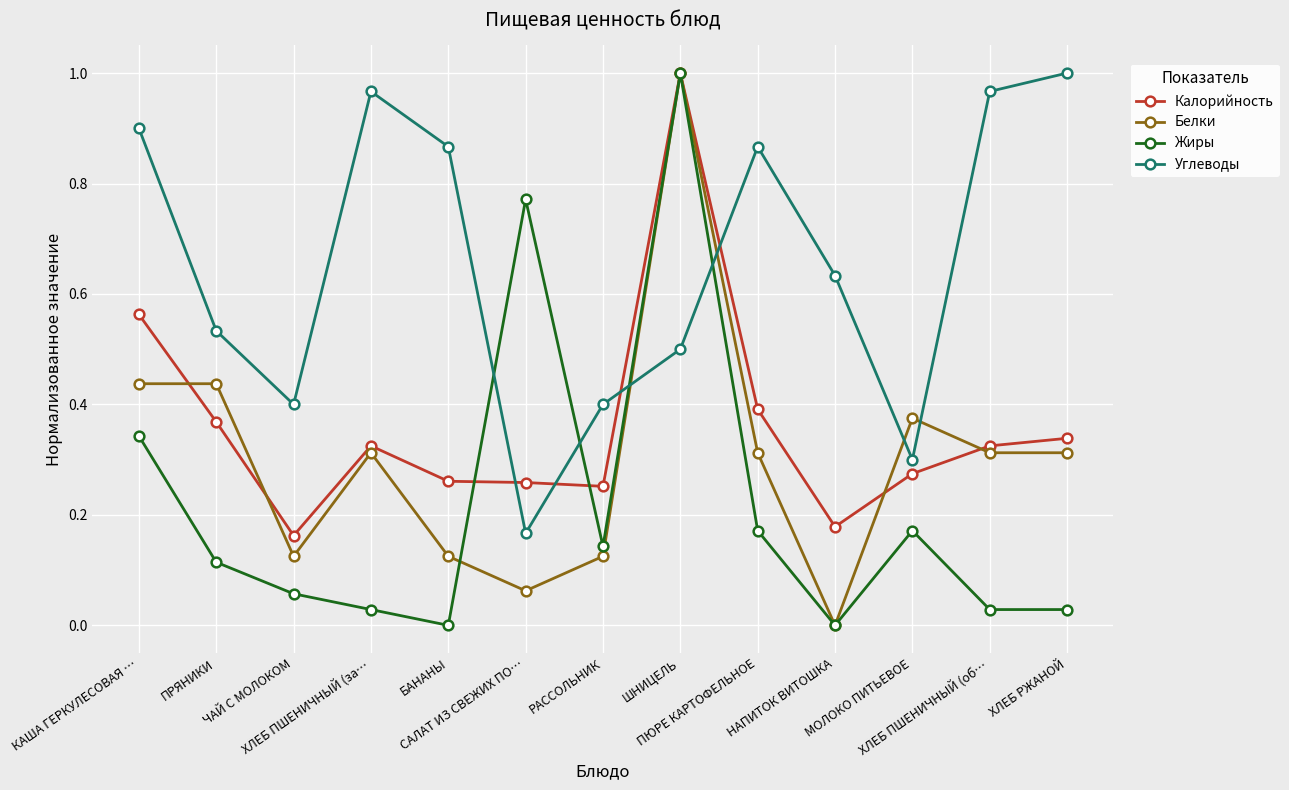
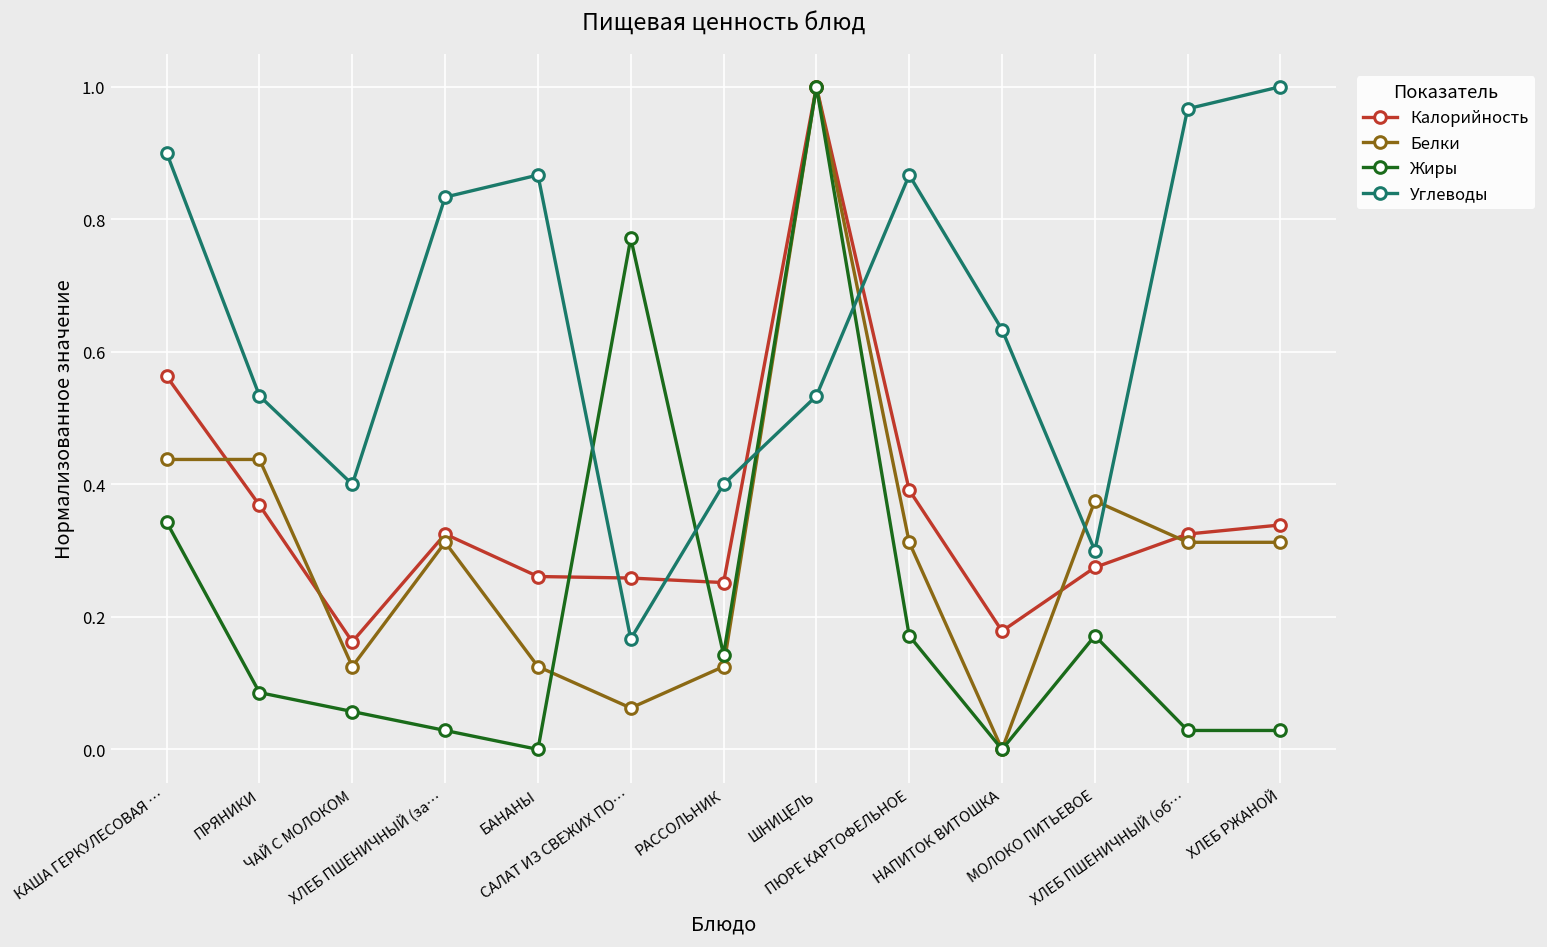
  {
    "Калорийность": {
      "КАША ГЕРКУЛЕСОВАЯ …": 0.56,
      "ПРЯНИКИ": 0.37,
      "ЧАЙ С МОЛОКОМ": 0.16,
      "ХЛЕБ ПШЕНИЧНЫЙ (за…": 0.32,
      "БАНАНЫ": 0.26,
      "САЛАТ ИЗ СВЕЖИХ ПО…": 0.26,
      "РАССОЛЬНИК": 0.25,
      "ПЮРЕ КАРТОФЕЛЬНОЕ": 0.39,
      "НАПИТОК ВИТОШКА": 0.18,
      "МОЛОКО ПИТЬЕВОЕ": 0.27,
      "ХЛЕБ ПШЕНИЧНЫЙ (об…": 0.32,
      "ХЛЕБ РЖАНОЙ": 0.34
    },
    "Белки": {
      "КАША ГЕРКУЛЕСОВАЯ …": 0.44,
      "ПРЯНИКИ": 0.44,
      "ЧАЙ С МОЛОКОМ": 0.13,
      "ХЛЕБ ПШЕНИЧНЫЙ (за…": 0.31,
      "БАНАНЫ": 0.13,
      "САЛАТ ИЗ СВЕЖИХ ПО…": 0.06,
      "РАССОЛЬНИК": 0.13,
      "ПЮРЕ КАРТОФЕЛЬНОЕ": 0.31,
      "МОЛОКО ПИТЬЕВОЕ": 0.38,
      "ХЛЕБ ПШЕНИЧНЫЙ (об…": 0.31,
      "ХЛЕБ РЖАНОЙ": 0.31
    },
    "Жиры": {
      "КАША ГЕРКУЛЕСОВАЯ …": 0.34,
-     "ПРЯНИКИ": 0.11,
+     "ПРЯНИКИ": 0.09,
      "ЧАЙ С МОЛОКОМ": 0.06,
      "ХЛЕБ ПШЕНИЧНЫЙ (за…": 0.03,
      "БАНАНЫ": 0.00,
      "САЛАТ ИЗ СВЕЖИХ ПО…": 0.77,
      "РАССОЛЬНИК": 0.14,
      "ПЮРЕ КАРТОФЕЛЬНОЕ": 0.17,
      "МОЛОКО ПИТЬЕВОЕ": 0.17,
      "ХЛЕБ ПШЕНИЧНЫЙ (об…": 0.03,
      "ХЛЕБ РЖАНОЙ": 0.03
    },
    "Углеводы": {
      "КАША ГЕРКУЛЕСОВАЯ …": 0.90,
      "ПРЯНИКИ": 0.53,
      "ЧАЙ С МОЛОКОМ": 0.40,
-     "ХЛЕБ ПШЕНИЧНЫЙ (за…": 0.97,
+     "ХЛЕБ ПШЕНИЧНЫЙ (за…": 0.83,
      "БАНАНЫ": 0.87,
      "САЛАТ ИЗ СВЕЖИХ ПО…": 0.17,
      "РАССОЛЬНИК": 0.40,
-     "ШНИЦЕЛЬ": 0.50,
+     "ШНИЦЕЛЬ": 0.53,
      "ПЮРЕ КАРТОФЕЛЬНОЕ": 0.87,
      "НАПИТОК ВИТОШКА": 0.63,
      "МОЛОКО ПИТЬЕВОЕ": 0.30,
      "ХЛЕБ ПШЕНИЧНЫЙ (об…": 0.97,
      "ХЛЕБ РЖАНОЙ": 1.00
    }
  }
